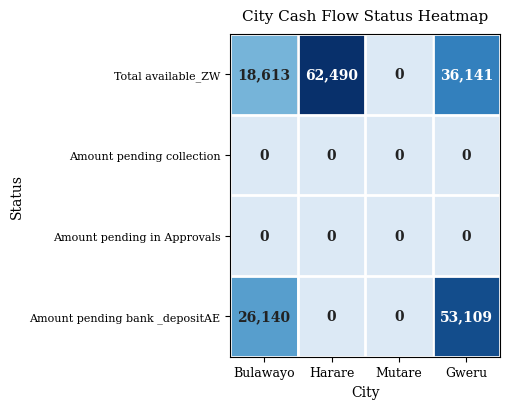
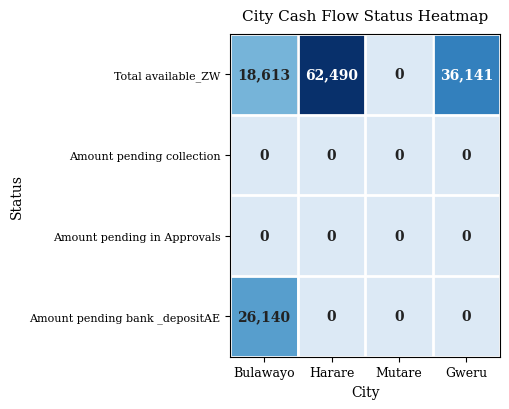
  {
    "Total available_ZW": {
      "Bulawayo": "18,613",
      "Harare": "62,490",
      "Mutare": "0",
      "Gweru": "36,141"
    },
    "Amount pending collection": {
      "Bulawayo": "0",
      "Harare": "0",
      "Mutare": "0",
      "Gweru": "0"
    },
    "Amount pending in Approvals": {
      "Bulawayo": "0",
      "Harare": "0",
      "Mutare": "0",
      "Gweru": "0"
    },
    "Amount pending bank _depositAE": {
      "Bulawayo": "26,140",
      "Harare": "0",
      "Mutare": "0",
-     "Gweru": "53,109"
+     "Gweru": "0"
    }
  }
